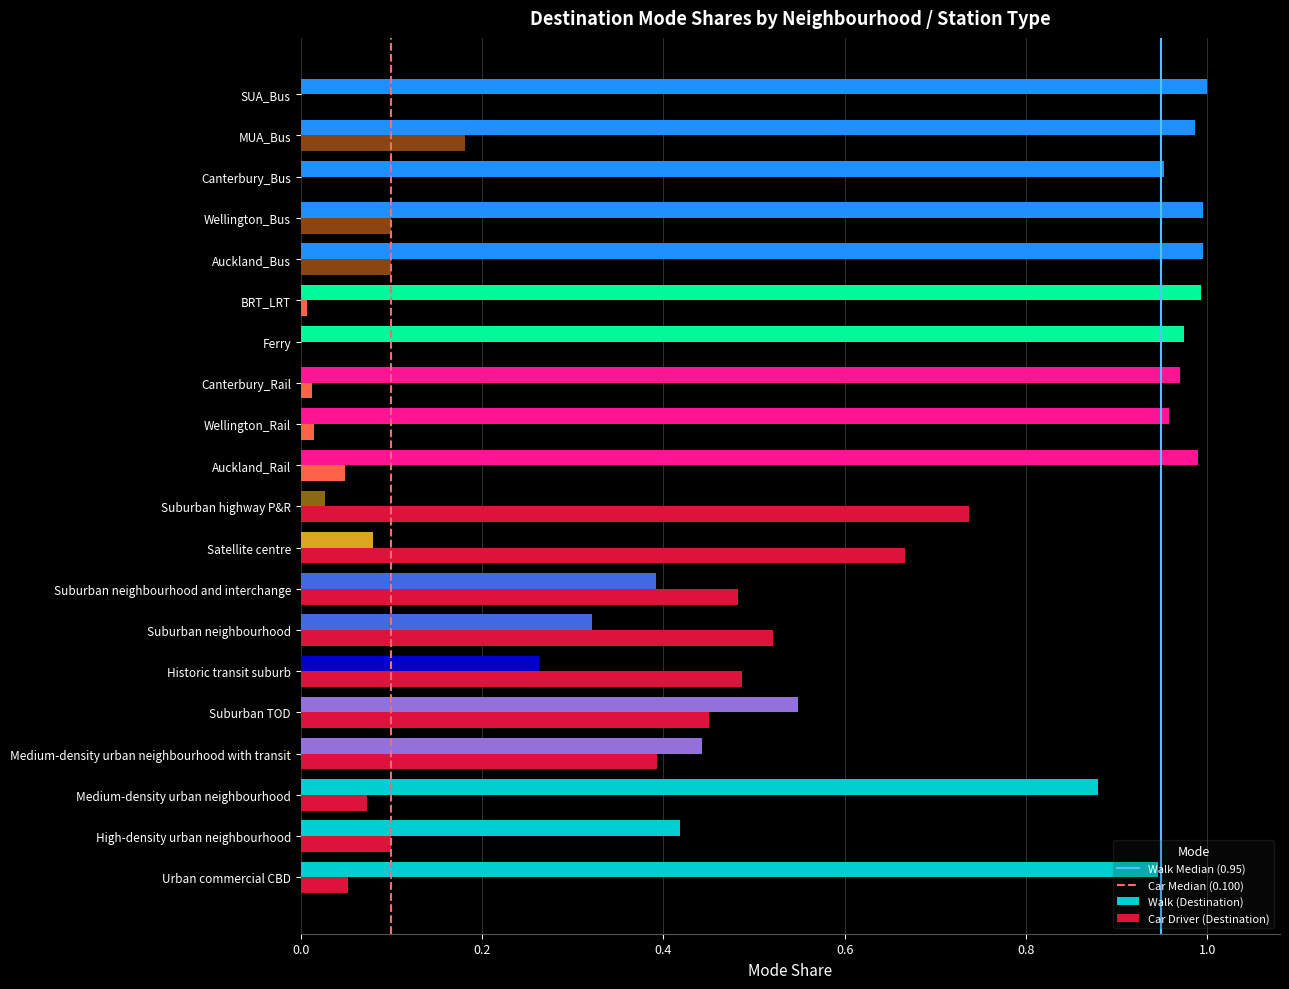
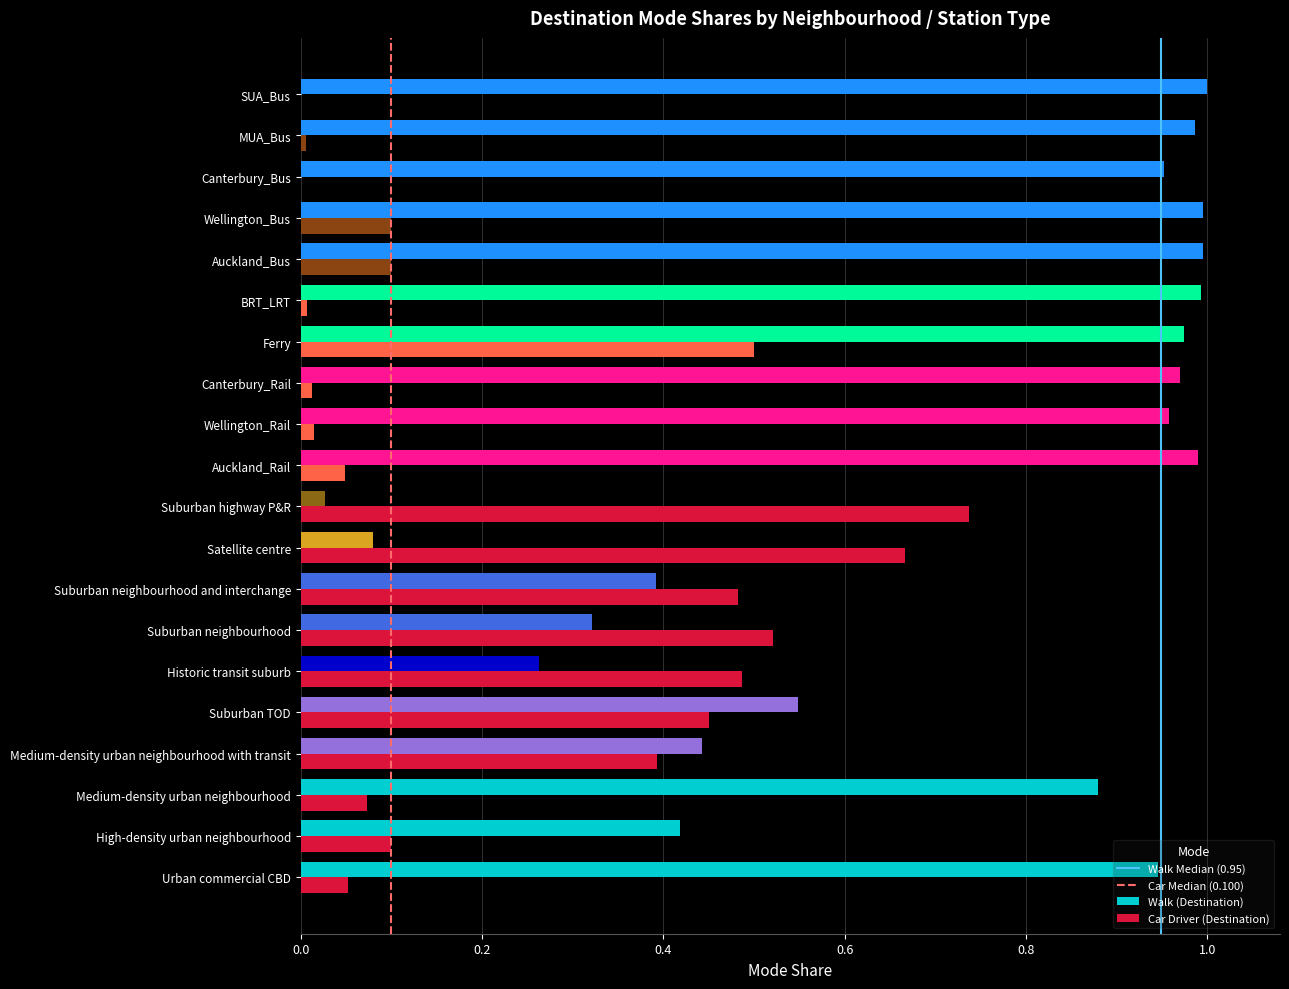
  {
    "Walk (Destination)": {
      "SUA_Bus": 1.00,
      "MUA_Bus": 0.99,
      "Canterbury_Bus": 0.95,
      "Wellington_Bus": 0.99,
      "Auckland_Bus": 1.00,
      "BRT_LRT": 0.99,
      "Ferry": 0.97,
      "Canterbury_Rail": 0.97,
      "Wellington_Rail": 0.96,
      "Auckland_Rail": 0.99,
      "Suburban highway P&R": 0.03,
      "Satellite centre": 0.08,
      "Suburban neighbourhood and interchange": 0.39,
      "Suburban neighbourhood": 0.32,
      "Historic transit suburb": 0.26,
      "Suburban TOD": 0.55,
      "Medium-density urban neighbourhood with transit": 0.44,
      "Medium-density urban neighbourhood": 0.88,
      "High-density urban neighbourhood": 0.42
    },
    "Car Driver (Destination)": {
      "SUA_Bus": 0.00,
-     "MUA_Bus": 0.18,
+     "MUA_Bus": 0.01,
      "Canterbury_Bus": 0.00,
      "Wellington_Bus": 0.10,
      "Auckland_Bus": 0.10,
      "BRT_LRT": 0.01,
-     "Ferry": 0.0,
+     "Ferry": 0.5,
      "Canterbury_Rail": 0.01,
      "Wellington_Rail": 0.02,
      "Auckland_Rail": 0.05,
      "Suburban highway P&R": 0.74,
      "Satellite centre": 0.67,
      "Suburban neighbourhood and interchange": 0.48,
      "Suburban neighbourhood": 0.52,
      "Historic transit suburb": 0.49,
      "Suburban TOD": 0.45,
      "Medium-density urban neighbourhood with transit": 0.39,
      "Medium-density urban neighbourhood": 0.07,
      "High-density urban neighbourhood": 0.10,
      "Urban commercial CBD": 0.05
    }
  }
